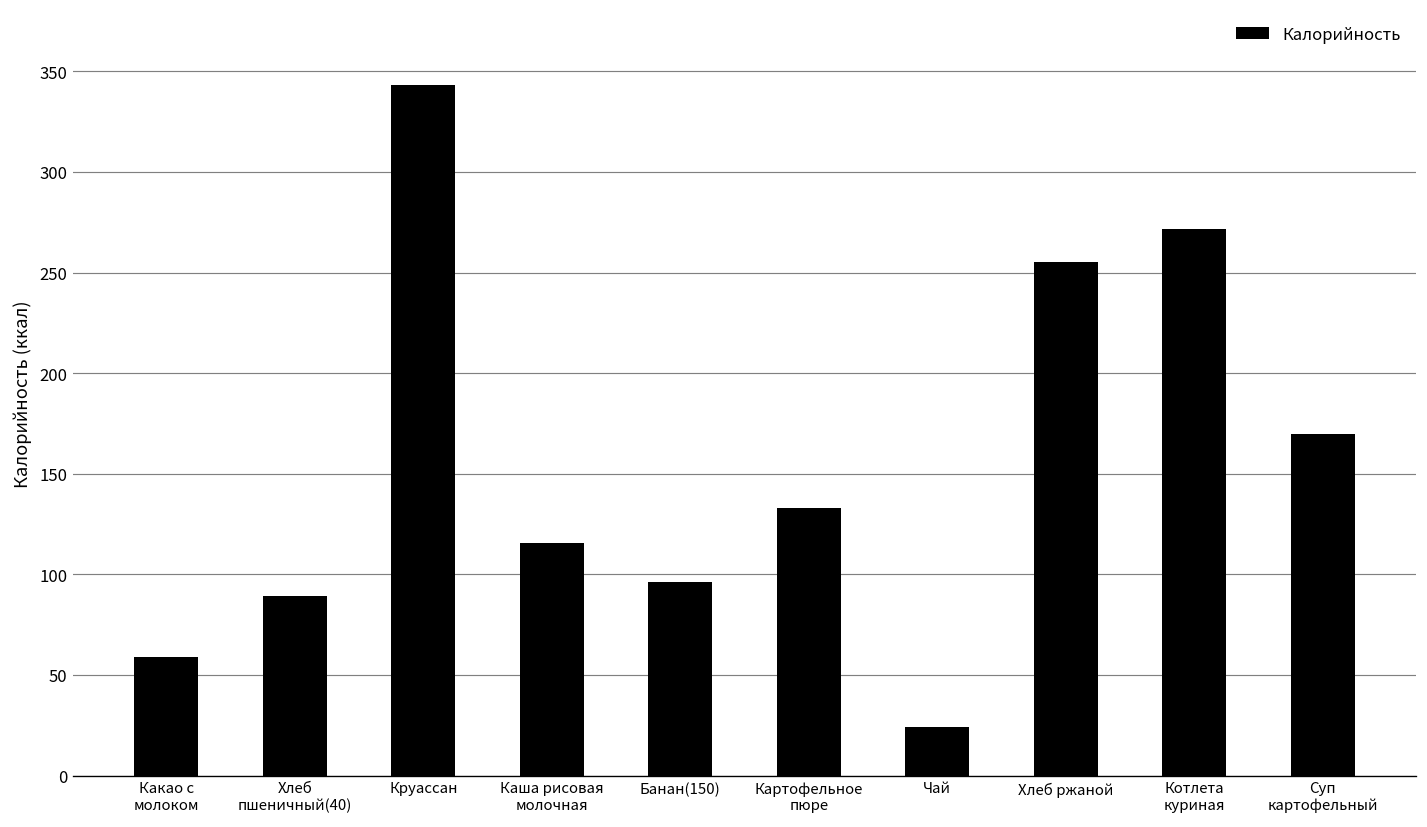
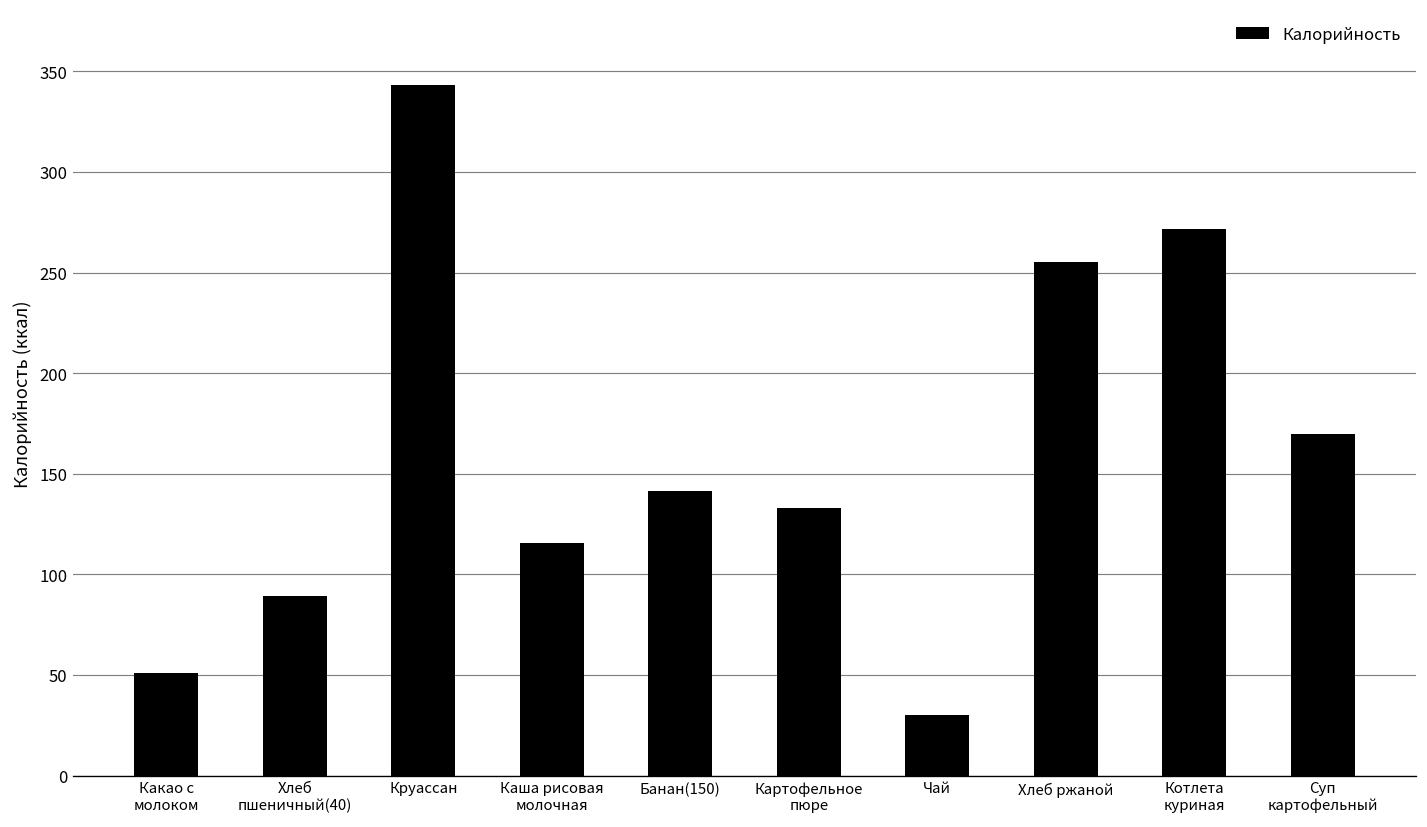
  {
-   "Какао с молоком": 59,
+   "Какао с молоком": 51,
    "Хлеб пшеничный(40)": 89,
    "Круассан": 343,
    "Каша рисовая молочная": 116,
-   "Банан(150)": 96,
+   "Банан(150)": 141,
    "Картофельное пюре": 133,
-   "Чай": 24,
+   "Чай": 30,
    "Хлеб ржаной": 255,
    "Котлета куриная": 271,
    "Суп картофельный": 170
  }
